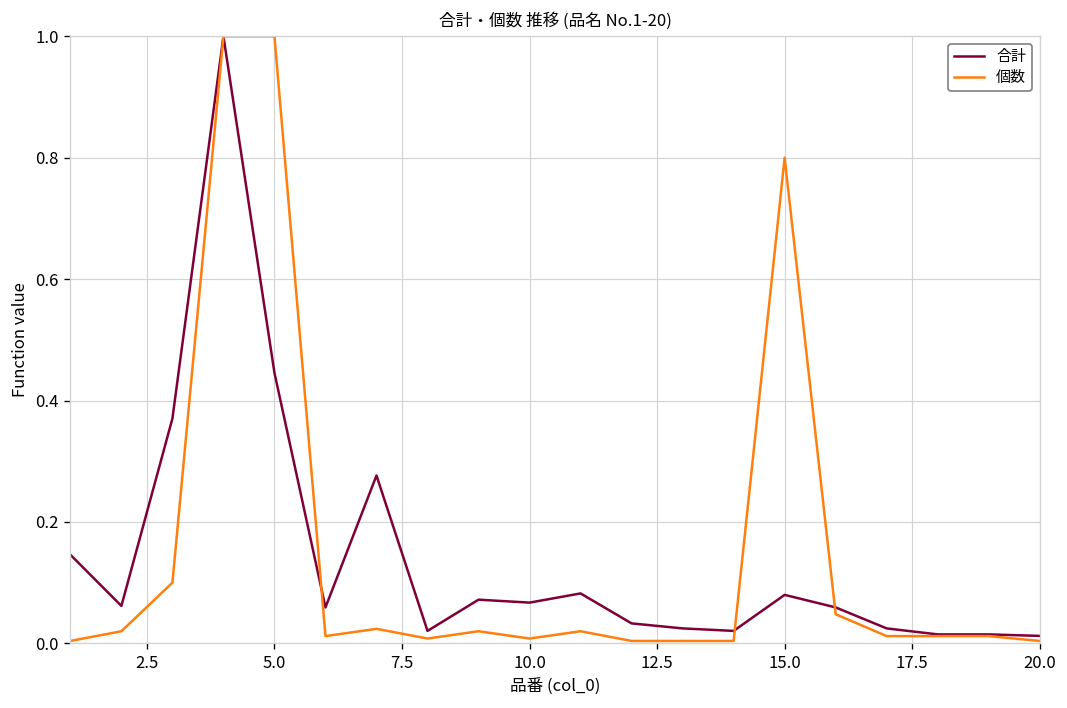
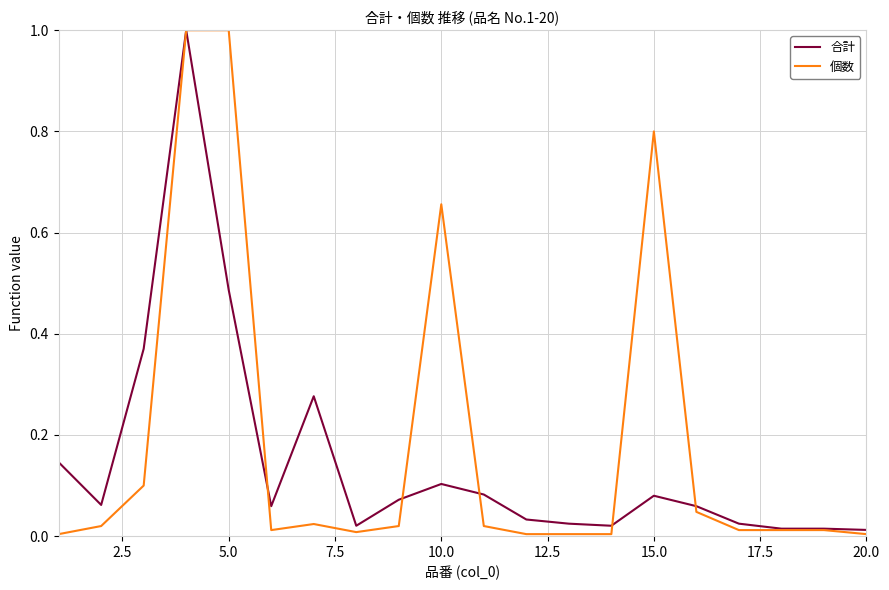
  {
    "合計": {
-     "5.0": 0.45,
-     "10.0": 0.07,
+     "5.0": 0.49,
+     "10.0": 0.10,
      "15.0": 0.08,
      "20.0": 0.01
    },
    "個数": {
      "5.0": 1.00,
-     "10.0": 0.01,
+     "10.0": 0.66,
      "15.0": 0.80,
      "20.0": 0.00
    }
  }
